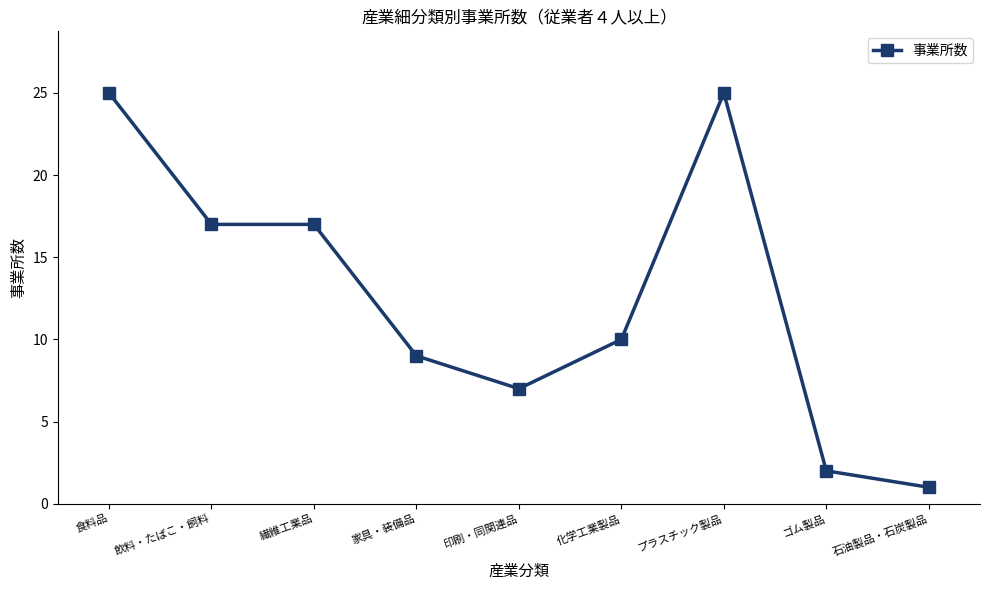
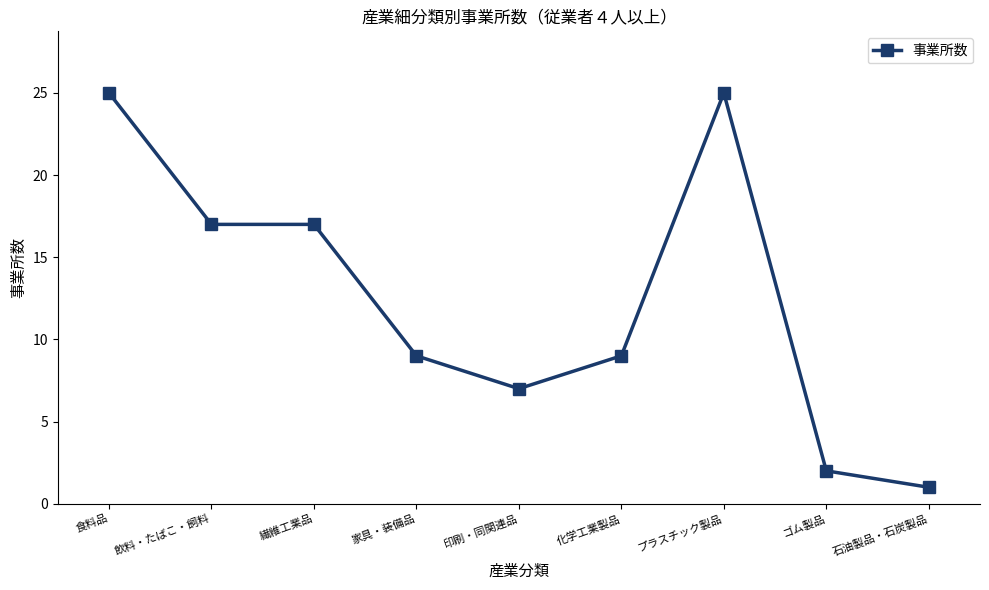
  {
    "食料品": 25,
    "飲料・たばこ・飼料": 17,
    "繊維工業品": 17,
    "家具・装備品": 9,
    "印刷・同関連品": 7,
-   "化学工業製品": 10,
+   "化学工業製品": 9,
    "プラスチック製品": 25,
    "ゴム製品": 2,
    "石油製品・石炭製品": 1
  }
